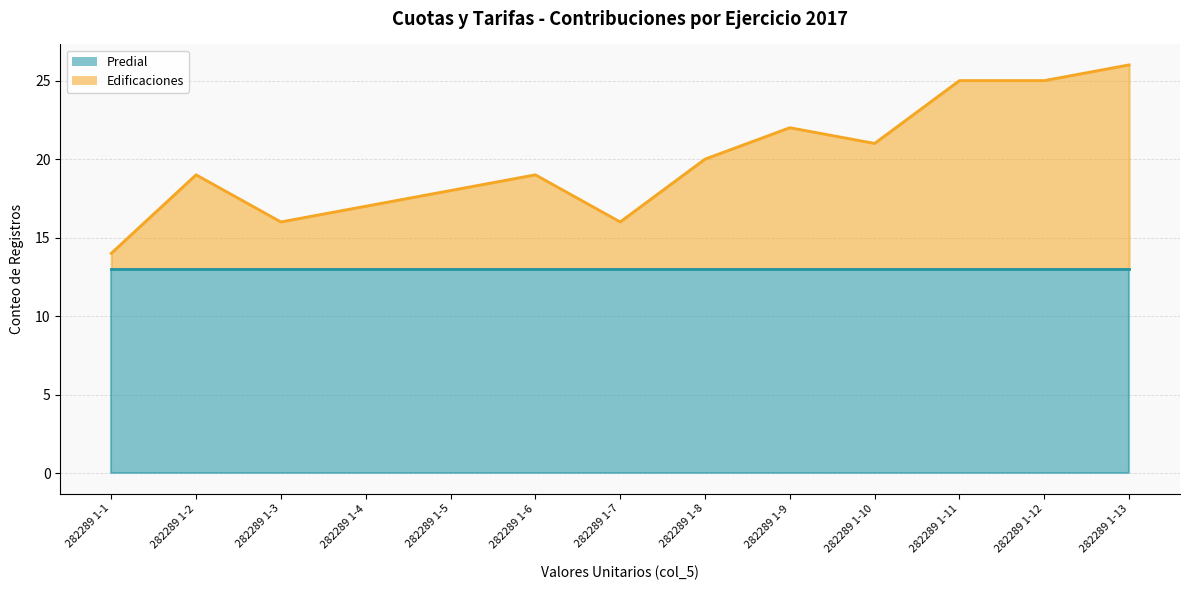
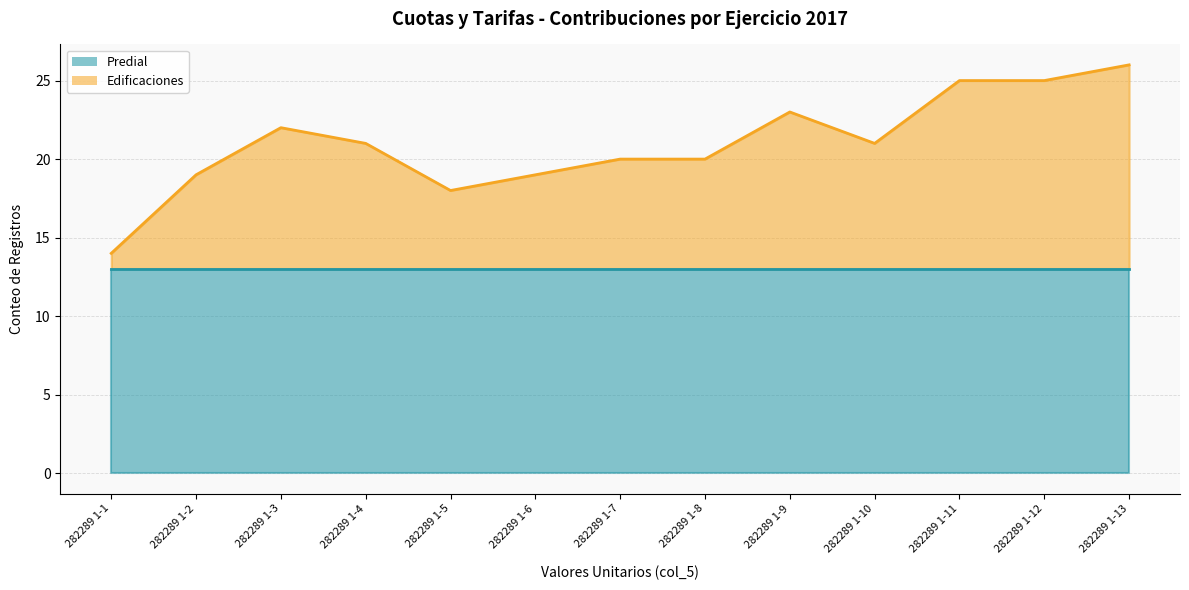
  {
    "Predial": {
      "282289 1-1": 13.0,
      "282289 1-2": 13.0,
      "282289 1-3": 13.0,
      "282289 1-4": 13.0,
      "282289 1-5": 13.0,
      "282289 1-6": 13.0,
      "282289 1-7": 13.0,
      "282289 1-8": 13.0,
      "282289 1-9": 13.0,
      "282289 1-10": 13.0,
      "282289 1-11": 13.0,
      "282289 1-12": 13.0,
      "282289 1-13": 13.0
    },
    "Edificaciones": {
      "282289 1-1": 14.0,
      "282289 1-2": 19.0,
-     "282289 1-3": 16.0,
-     "282289 1-4": 17.0,
+     "282289 1-3": 22.0,
+     "282289 1-4": 21.0,
      "282289 1-5": 18.0,
      "282289 1-6": 19.0,
-     "282289 1-7": 16.0,
+     "282289 1-7": 20.0,
      "282289 1-8": 20.0,
-     "282289 1-9": 22.0,
+     "282289 1-9": 23.0,
      "282289 1-10": 21.0,
      "282289 1-11": 25.0,
      "282289 1-12": 25.0,
      "282289 1-13": 26.0
    }
  }
